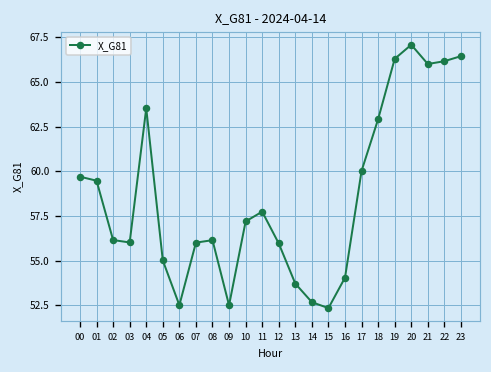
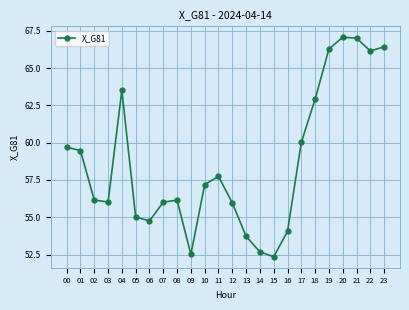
  {
    "00": 59.7,
    "01": 59.5,
    "02": 56.2,
    "03": 56.0,
    "04": 63.5,
    "05": 55.0,
-   "06": 52.5,
+   "06": 54.8,
    "07": 56.0,
    "08": 56.1,
    "09": 52.5,
    "10": 57.2,
    "11": 57.7,
    "12": 56.0,
    "13": 53.7,
    "14": 52.7,
    "15": 52.4,
    "16": 54.1,
    "17": 60.0,
    "18": 62.9,
    "19": 66.3,
    "20": 67.1,
-   "21": 66.0,
+   "21": 67.0,
    "22": 66.2,
    "23": 66.4
  }
